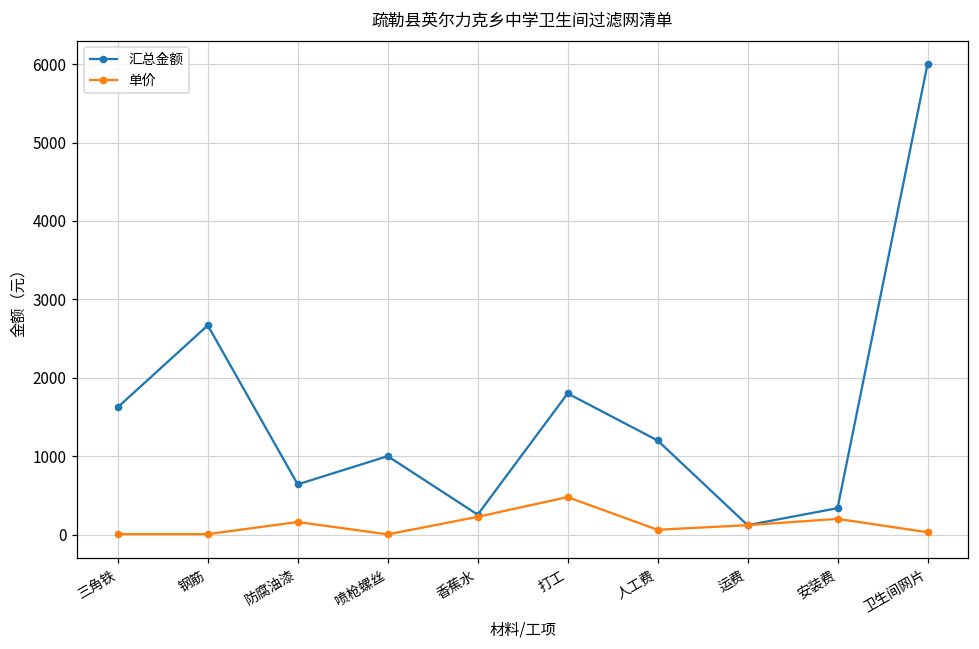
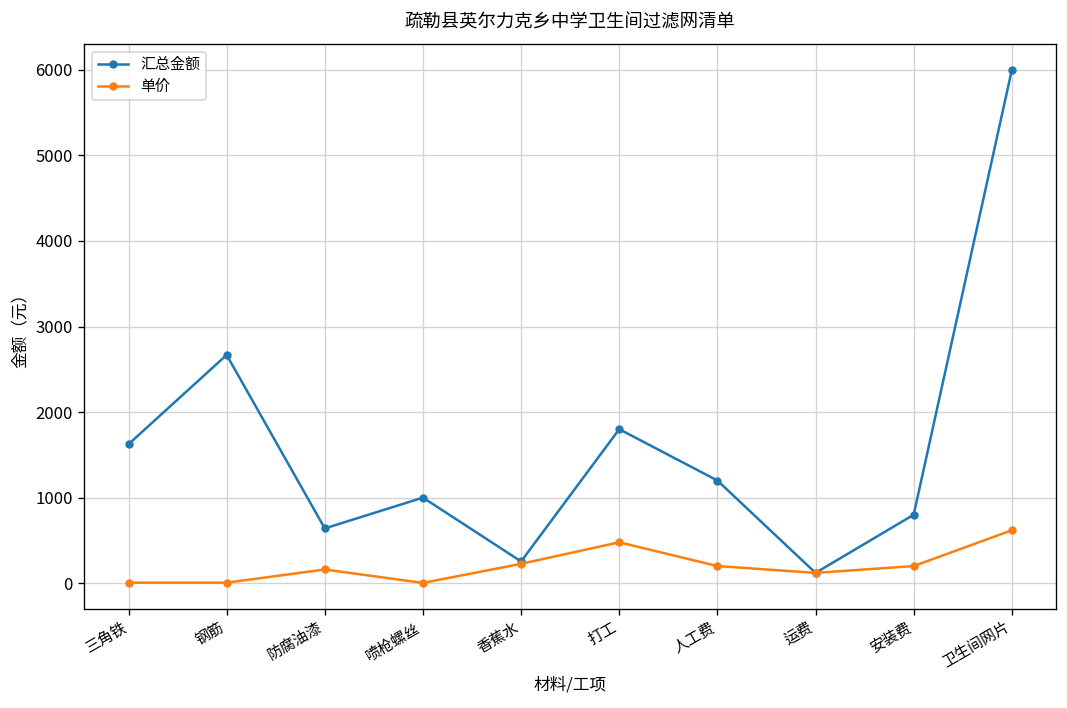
  {
    "汇总金额": {
      "三角铁": 1600,
      "钢筋": 2700,
      "防腐油漆": 600,
      "喷枪螺丝": 1000,
      "打工": 1800,
      "人工费": 1200,
-     "安装费": 300,
+     "安装费": 800,
      "卫生间网片": 6000
    },
    "单价": {
      "三角铁": 0,
      "钢筋": 0,
      "防腐油漆": 200,
      "喷枪螺丝": 0,
      "打工": 500,
-     "人工费": 100,
+     "人工费": 200,
      "安装费": 200,
-     "卫生间网片": 0
+     "卫生间网片": 600
    }
  }
